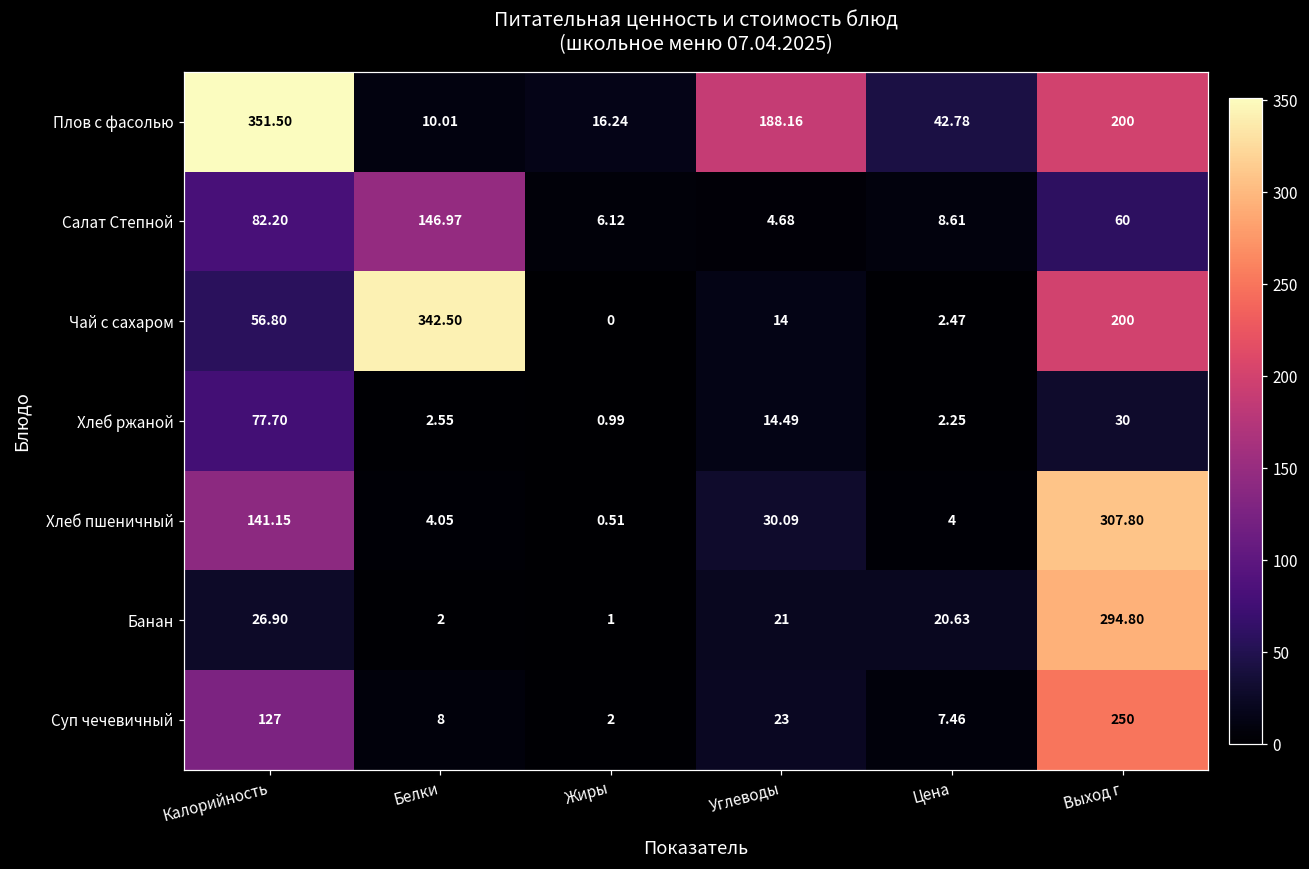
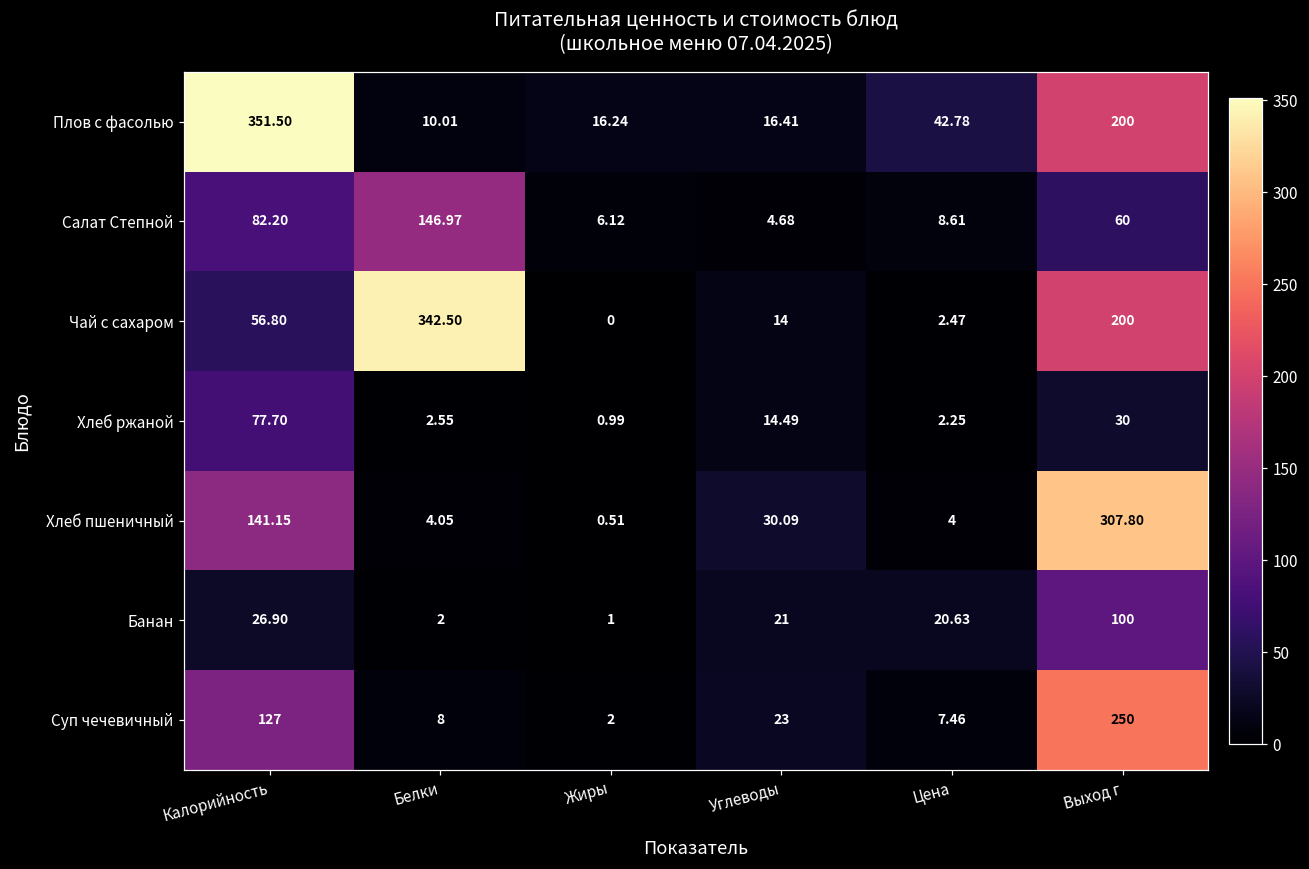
  {
    "Плов с фасолью": {
      "Калорийность": 351.50,
      "Белки": 10.01,
      "Жиры": 16.24,
-     "Углеводы": 188.16,
+     "Углеводы": 16.41,
      "Цена": 42.78,
      "Выход г": 200
    },
    "Салат Степной": {
      "Калорийность": 82.20,
      "Белки": 146.97,
      "Жиры": 6.12,
      "Углеводы": 4.68,
      "Цена": 8.61,
      "Выход г": 60
    },
    "Чай с сахаром": {
      "Калорийность": 56.80,
      "Белки": 342.50,
      "Жиры": 0,
      "Углеводы": 14,
      "Цена": 2.47,
      "Выход г": 200
    },
    "Хлеб ржаной": {
      "Калорийность": 77.70,
      "Белки": 2.55,
      "Жиры": 0.99,
      "Углеводы": 14.49,
      "Цена": 2.25,
      "Выход г": 30
    },
    "Хлеб пшеничный": {
      "Калорийность": 141.15,
      "Белки": 4.05,
      "Жиры": 0.51,
      "Углеводы": 30.09,
      "Цена": 4,
      "Выход г": 307.80
    },
    "Банан": {
      "Калорийность": 26.90,
      "Белки": 2,
      "Жиры": 1,
      "Углеводы": 21,
      "Цена": 20.63,
-     "Выход г": 294.80
+     "Выход г": 100
    },
    "Суп чечевичный": {
      "Калорийность": 127,
      "Белки": 8,
      "Жиры": 2,
      "Углеводы": 23,
      "Цена": 7.46,
      "Выход г": 250
    }
  }
